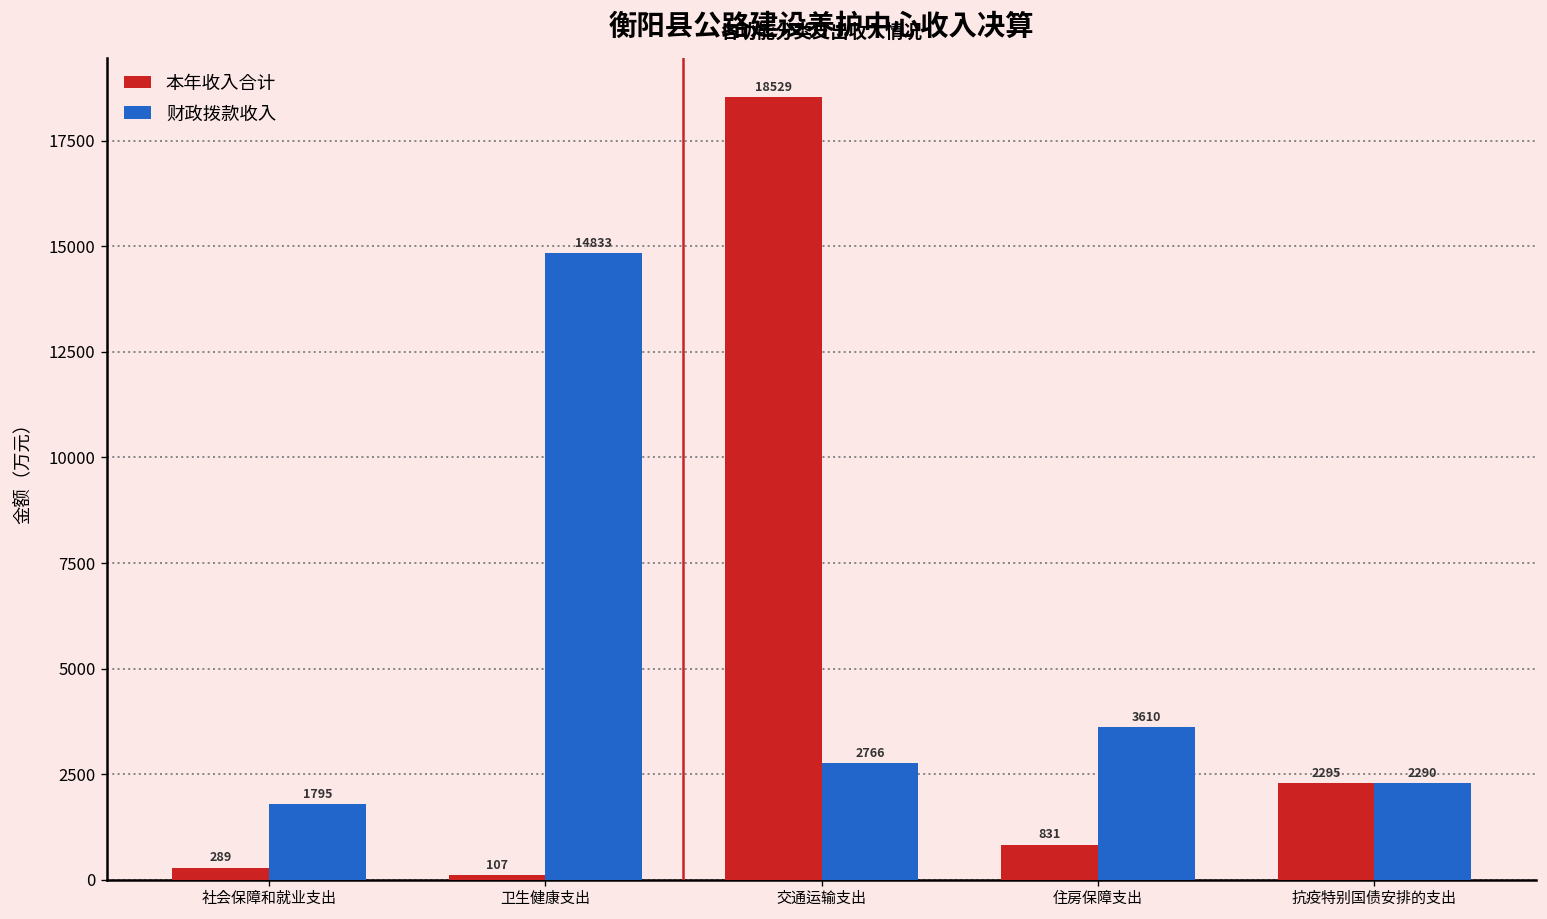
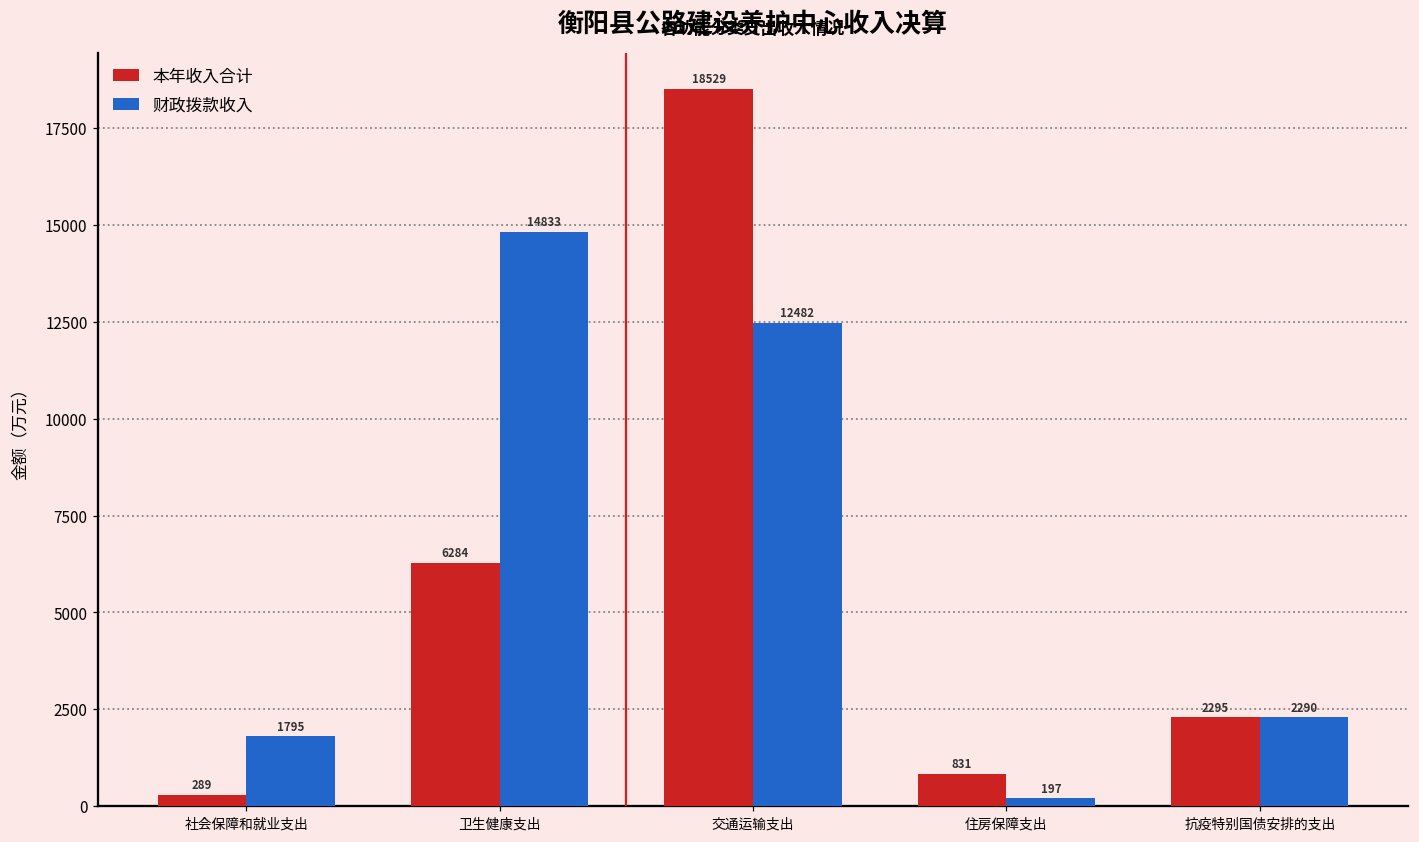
  {
    "本年收入合计": {
      "社会保障和就业支出": 289,
-     "卫生健康支出": 107,
+     "卫生健康支出": 6284,
      "交通运输支出": 18529,
      "住房保障支出": 831,
      "抗疫特别国债安排的支出": 2295
    },
    "财政拨款收入": {
      "社会保障和就业支出": 1795,
      "卫生健康支出": 14833,
-     "交通运输支出": 2766,
-     "住房保障支出": 3610,
+     "交通运输支出": 12482,
+     "住房保障支出": 197,
      "抗疫特别国债安排的支出": 2290
    }
  }
